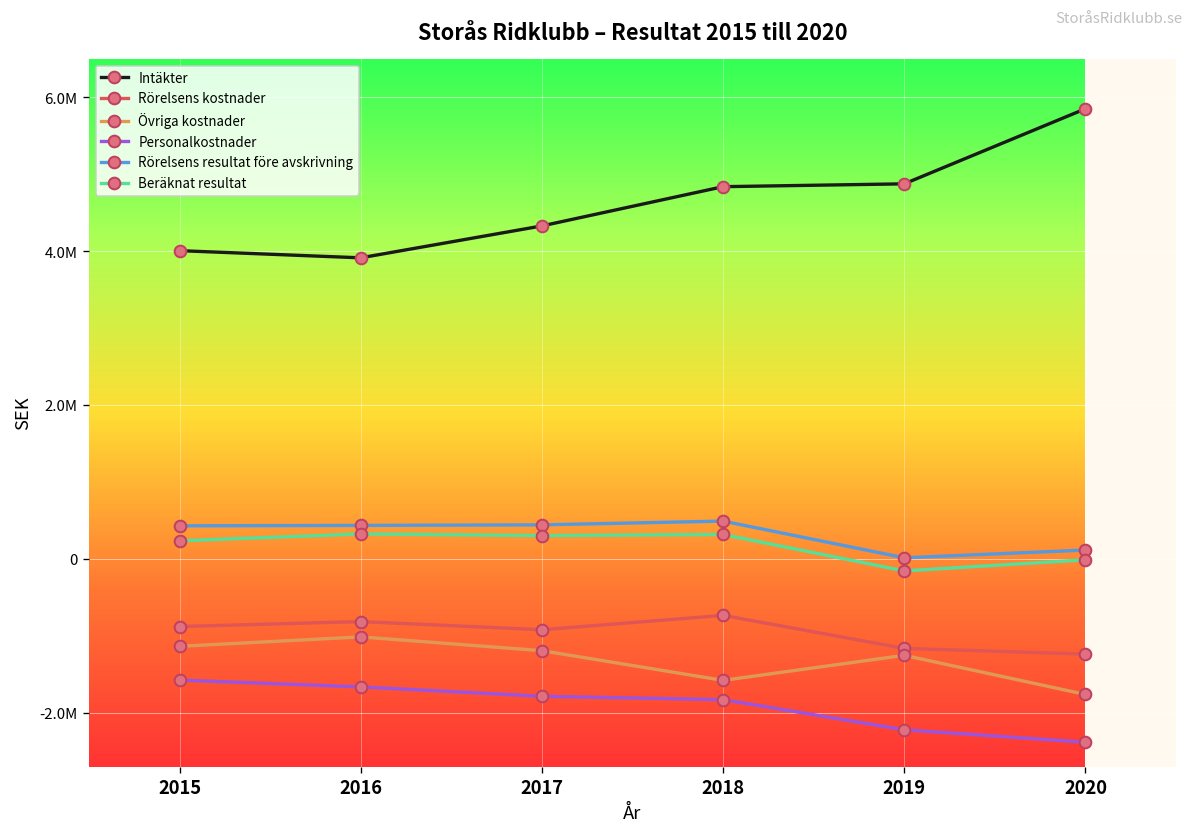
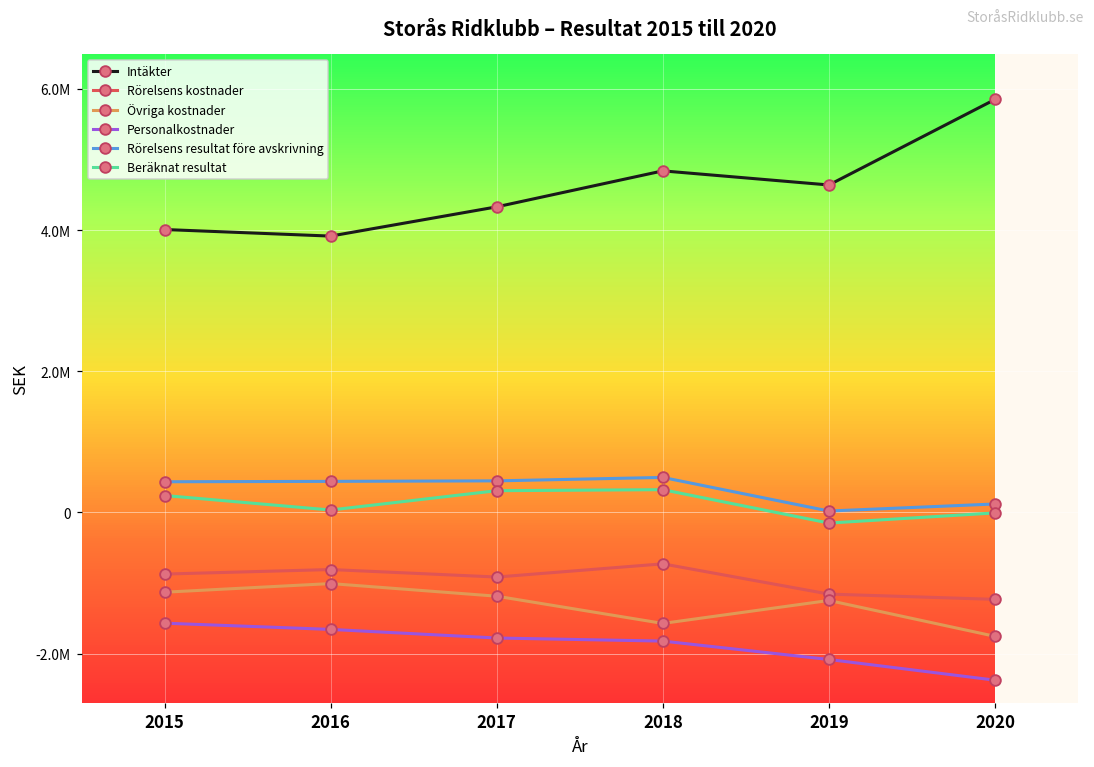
  {
    "Intäkter": {
      "2015": 4000000,
      "2016": 3900000,
      "2017": 4300000,
      "2018": 4800000,
-     "2019": 4900000,
+     "2019": 4600000,
      "2020": 5900000
    },
    "Rörelsens kostnader": {
      "2015": -900000,
      "2016": -800000,
      "2017": -900000,
      "2018": -700000,
      "2019": -1200000,
      "2020": -1200000
    },
    "Övriga kostnader": {
      "2015": -1100000,
      "2016": -1000000,
      "2017": -1200000,
      "2018": -1600000,
      "2019": -1200000,
      "2020": -1800000
    },
    "Personalkostnader": {
      "2015": -1600000,
      "2016": -1700000,
      "2017": -1800000,
      "2018": -1800000,
-     "2019": -2200000,
+     "2019": -2100000,
      "2020": -2400000
    },
    "Rörelsens resultat före avskrivning": {
      "2015": 400000,
      "2016": 400000,
      "2017": 400000,
      "2018": 500000,
      "2019": 0,
      "2020": 100000
    },
    "Beräknat resultat": {
      "2015": 200000,
-     "2016": 300000,
+     "2016": 0,
      "2017": 300000,
      "2018": 300000,
      "2019": -200000,
      "2020": 0
    }
  }
